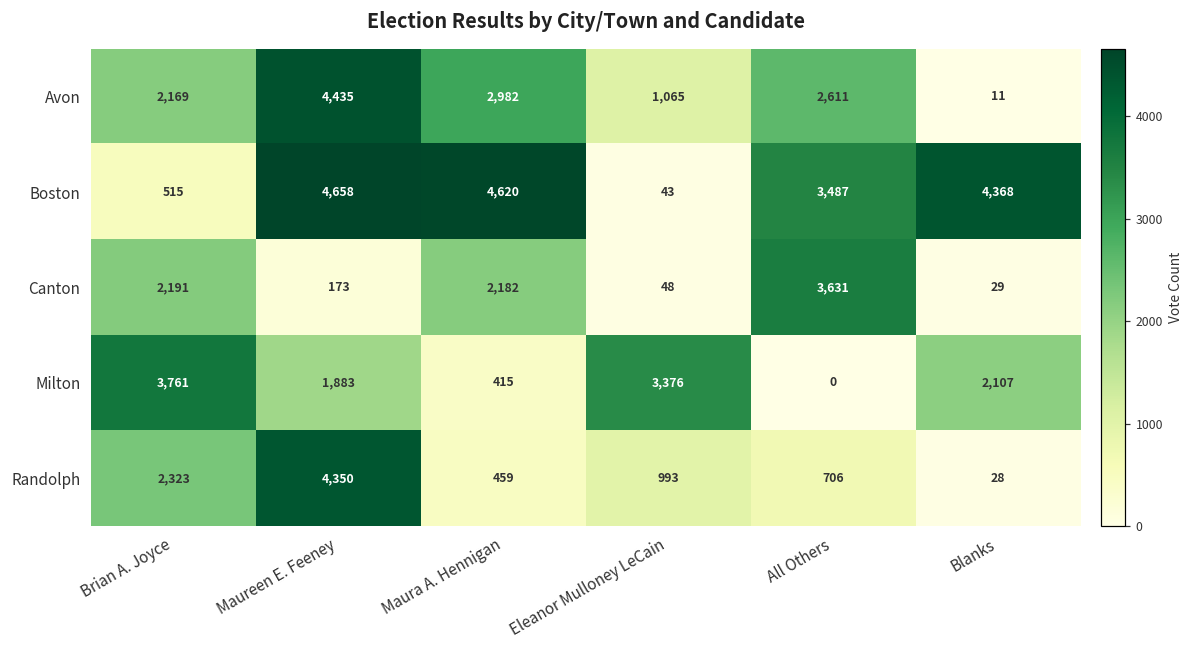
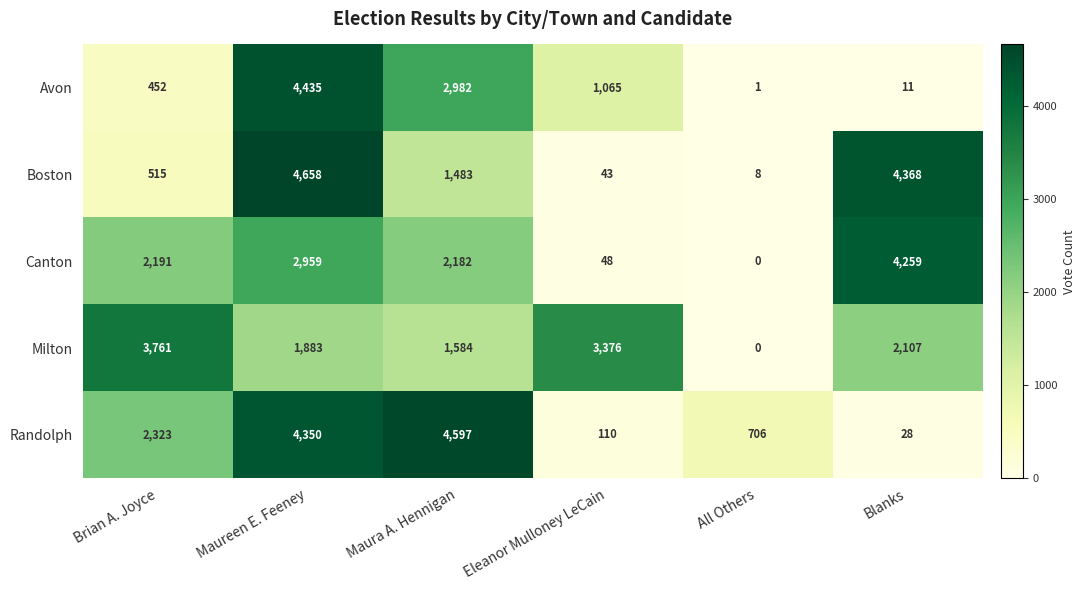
  {
    "Avon": {
-     "Brian A. Joyce": "2,169",
+     "Brian A. Joyce": "452",
      "Maureen E. Feeney": "4,435",
      "Maura A. Hennigan": "2,982",
      "Eleanor Mulloney LeCain": "1,065",
-     "All Others": "2,611",
+     "All Others": "1",
      "Blanks": "11"
    },
    "Boston": {
      "Brian A. Joyce": "515",
      "Maureen E. Feeney": "4,658",
-     "Maura A. Hennigan": "4,620",
+     "Maura A. Hennigan": "1,483",
      "Eleanor Mulloney LeCain": "43",
-     "All Others": "3,487",
+     "All Others": "8",
      "Blanks": "4,368"
    },
    "Canton": {
      "Brian A. Joyce": "2,191",
-     "Maureen E. Feeney": "173",
+     "Maureen E. Feeney": "2,959",
      "Maura A. Hennigan": "2,182",
      "Eleanor Mulloney LeCain": "48",
-     "All Others": "3,631",
-     "Blanks": "29"
+     "All Others": "0",
+     "Blanks": "4,259"
    },
    "Milton": {
      "Brian A. Joyce": "3,761",
      "Maureen E. Feeney": "1,883",
-     "Maura A. Hennigan": "415",
+     "Maura A. Hennigan": "1,584",
      "Eleanor Mulloney LeCain": "3,376",
      "All Others": "0",
      "Blanks": "2,107"
    },
    "Randolph": {
      "Brian A. Joyce": "2,323",
      "Maureen E. Feeney": "4,350",
-     "Maura A. Hennigan": "459",
-     "Eleanor Mulloney LeCain": "993",
+     "Maura A. Hennigan": "4,597",
+     "Eleanor Mulloney LeCain": "110",
      "All Others": "706",
      "Blanks": "28"
    }
  }
